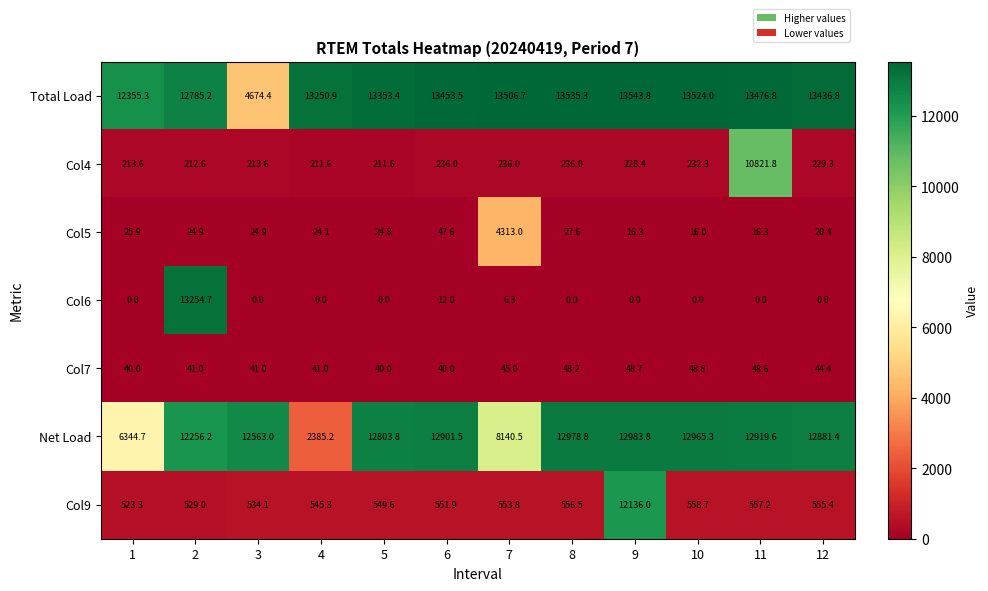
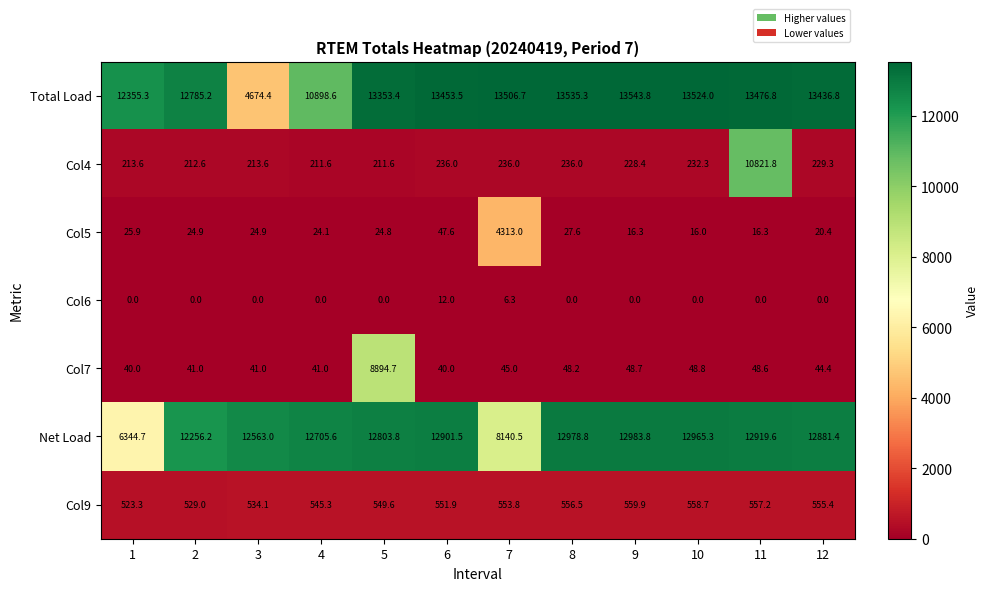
  {
    "Total Load": {
      "1": 12355.3,
      "2": 12785.2,
      "3": 4674.4,
-     "4": 13250.9,
+     "4": 10898.6,
      "5": 13353.4,
      "6": 13453.5,
      "7": 13506.7,
      "8": 13535.3,
      "9": 13543.8,
      "10": 13524.0,
      "11": 13476.8,
      "12": 13436.8
    },
    "Col4": {
      "1": 213.6,
      "2": 212.6,
      "3": 213.6,
      "4": 211.6,
      "5": 211.6,
      "6": 236.0,
      "7": 236.0,
      "8": 236.0,
      "9": 228.4,
      "10": 232.3,
      "11": 10821.8,
      "12": 229.3
    },
    "Col5": {
      "1": 25.9,
      "2": 24.9,
      "3": 24.9,
      "4": 24.1,
      "5": 24.8,
      "6": 47.6,
      "7": 4313.0,
      "8": 27.6,
      "9": 16.3,
      "10": 16.0,
      "11": 16.3,
      "12": 20.4
    },
    "Col6": {
      "1": 0.0,
-     "2": 13254.7,
+     "2": 0.0,
      "3": 0.0,
      "4": 0.0,
      "5": 0.0,
      "6": 12.0,
      "7": 6.3,
      "8": 0.0,
      "9": 0.0,
      "10": 0.0,
      "11": 0.0,
      "12": 0.0
    },
    "Col7": {
      "1": 40.0,
      "2": 41.0,
      "3": 41.0,
      "4": 41.0,
-     "5": 40.0,
+     "5": 8894.7,
      "6": 40.0,
      "7": 45.0,
      "8": 48.2,
      "9": 48.7,
      "10": 48.8,
      "11": 48.6,
      "12": 44.4
    },
    "Net Load": {
      "1": 6344.7,
      "2": 12256.2,
      "3": 12563.0,
-     "4": 2385.2,
+     "4": 12705.6,
      "5": 12803.8,
      "6": 12901.5,
      "7": 8140.5,
      "8": 12978.8,
      "9": 12983.8,
      "10": 12965.3,
      "11": 12919.6,
      "12": 12881.4
    },
    "Col9": {
      "1": 523.3,
      "2": 529.0,
      "3": 534.1,
      "4": 545.3,
      "5": 549.6,
      "6": 551.9,
      "7": 553.8,
      "8": 556.5,
-     "9": 12136.0,
+     "9": 559.9,
      "10": 558.7,
      "11": 557.2,
      "12": 555.4
    }
  }
